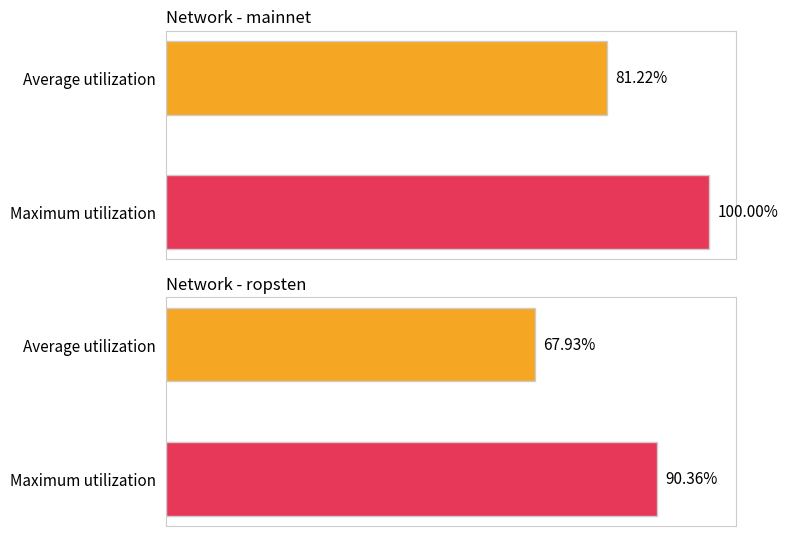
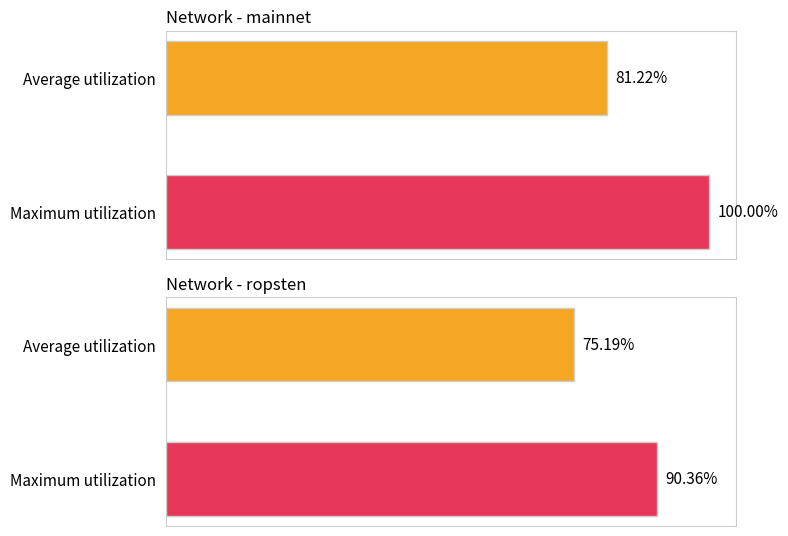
  {
    "Network - mainnet": {
      "Average utilization": "81.22%",
      "Maximum utilization": "100.00%"
    },
    "Network - ropsten": {
-     "Average utilization": "67.93%",
+     "Average utilization": "75.19%",
      "Maximum utilization": "90.36%"
    }
  }
